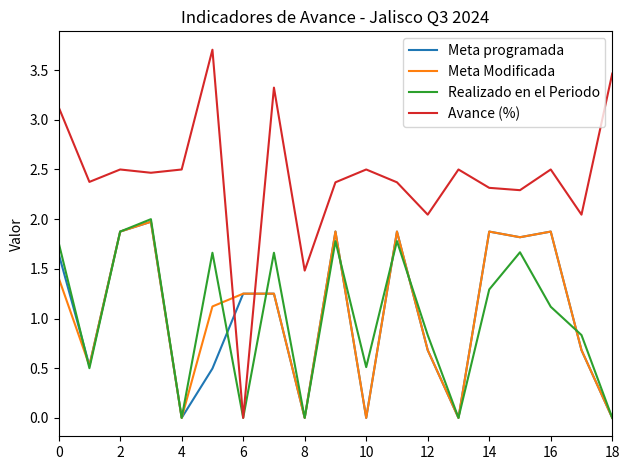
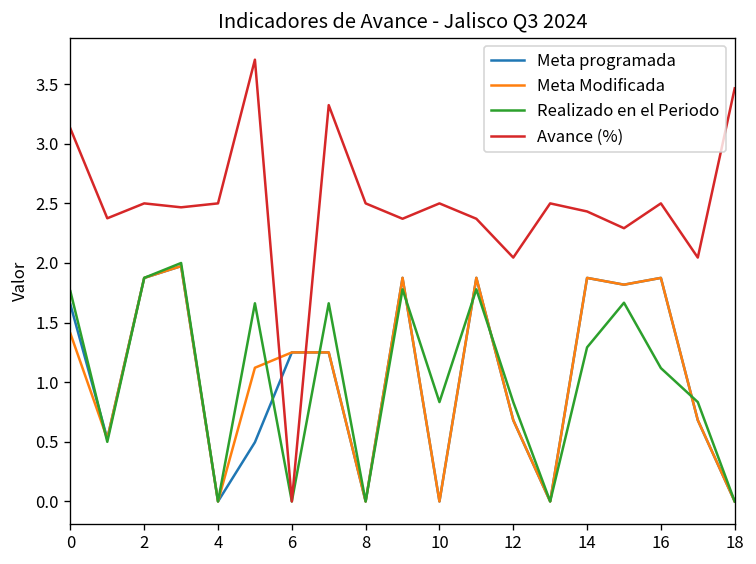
  {
    "Meta programada": {
      "0": 1.7
    },
    "Meta Modificada": {
      "0": 1.4
    },
    "Realizado en el Periodo": {
      "0": 1.8,
-     "10": 0.5,
+     "10": 0.8,
      "12": 0.8,
      "14": 1.3,
      "16": 1.1
    },
    "Avance (%)": {
      "0": 3.1,
      "2": 2.5,
      "4": 2.5,
-     "8": 1.5,
+     "8": 2.5,
      "10": 2.5,
      "12": 2.0,
-     "14": 2.3,
+     "14": 2.4,
      "16": 2.5,
      "18": 3.5
    }
  }
